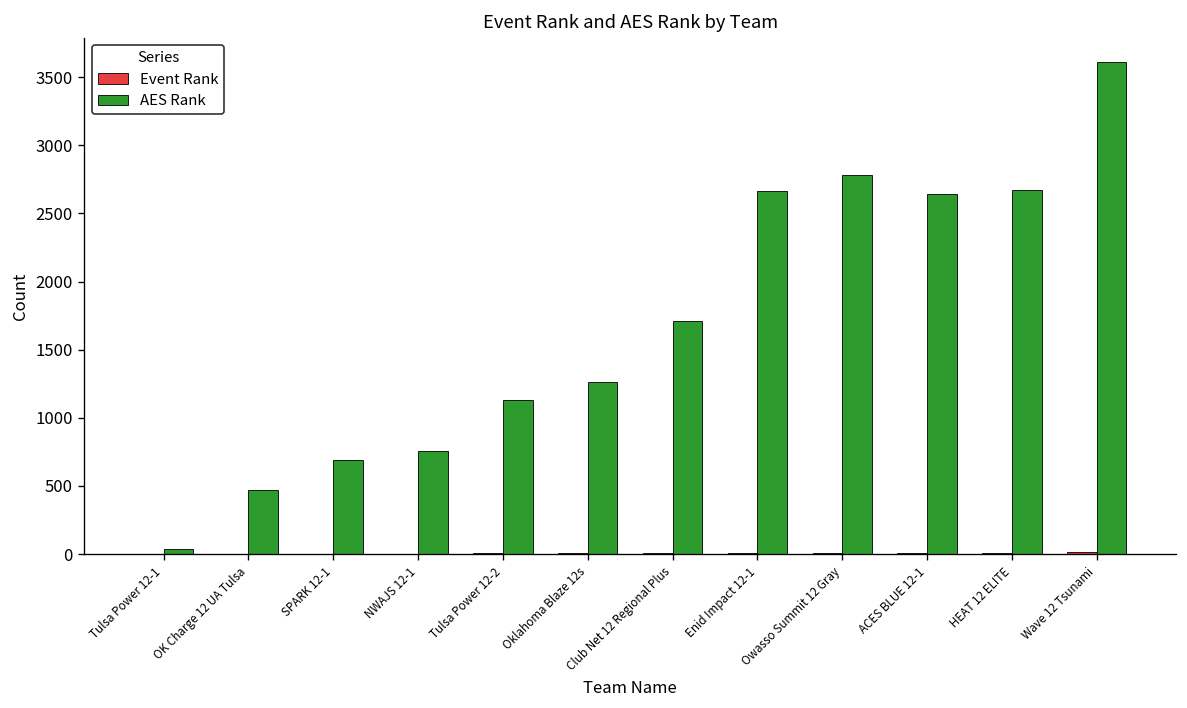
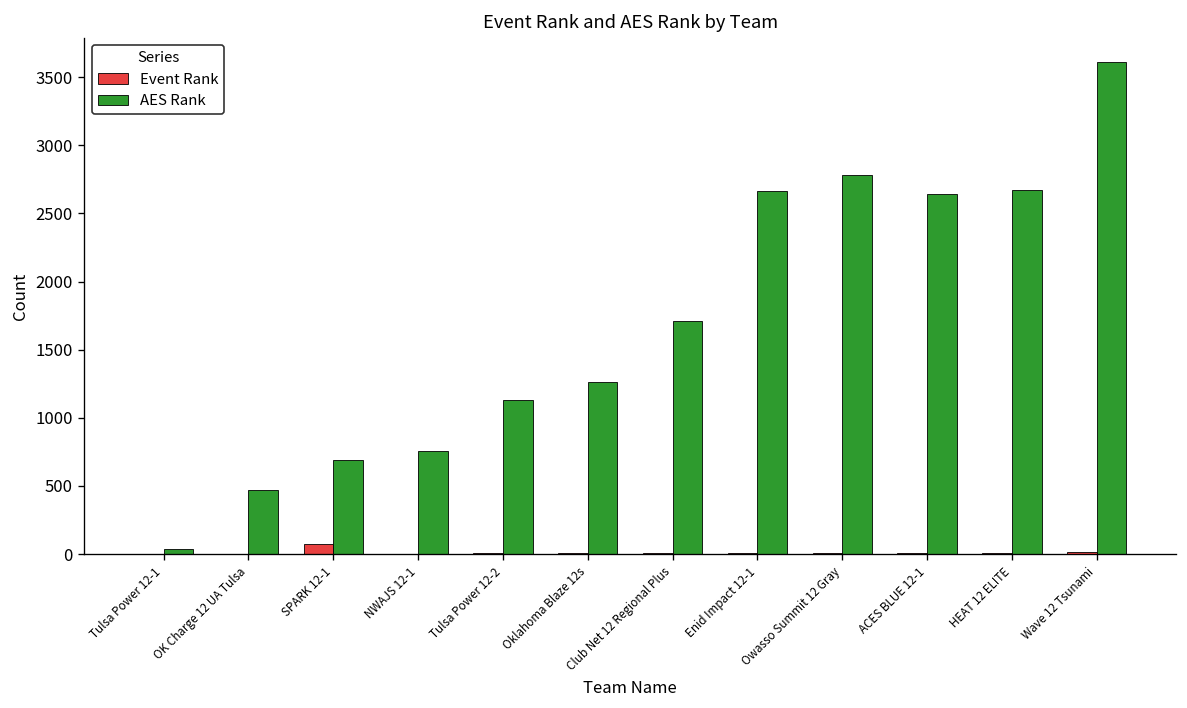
  {
    "Event Rank": {
-     "SPARK 12-1": 0
+     "SPARK 12-1": 80
    },
    "AES Rank": {
      "Tulsa Power 12-1": 30,
      "OK Charge 12 UA Tulsa": 470,
      "SPARK 12-1": 690,
      "NWAJS 12-1": 760,
      "Tulsa Power 12-2": 1130,
      "Oklahoma Blaze 12s": 1260,
      "Club Net 12 Regional Plus": 1710,
      "Enid Impact 12-1": 2670,
      "Owasso Summit 12 Gray": 2780,
      "ACES BLUE 12-1": 2650,
      "HEAT 12 ELITE": 2670,
      "Wave 12 Tsunami": 3610
    }
  }
